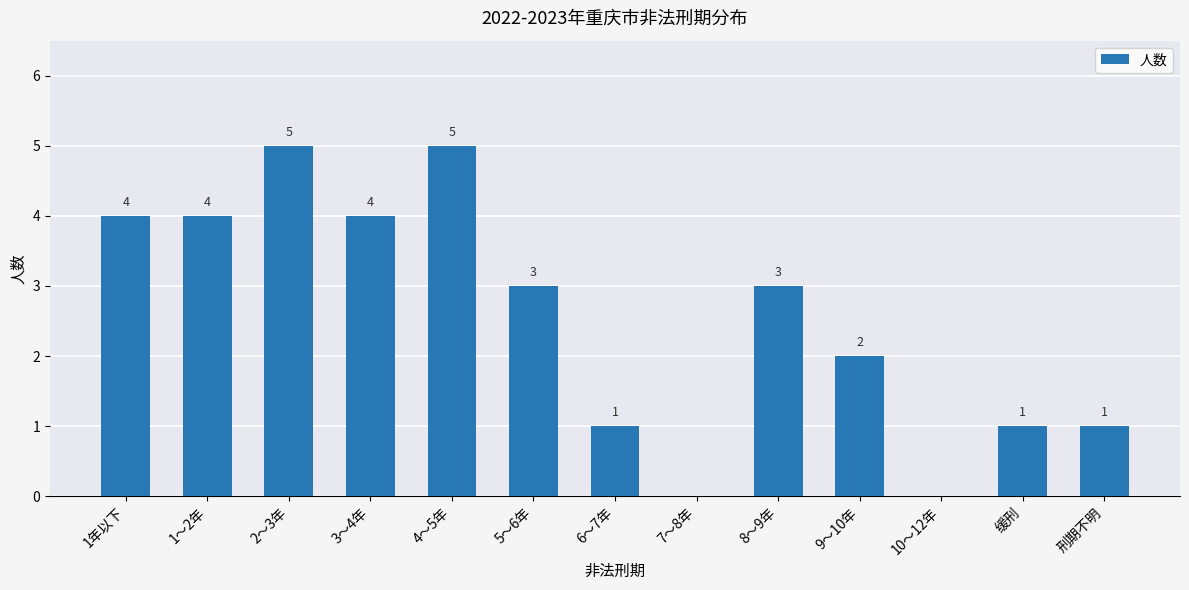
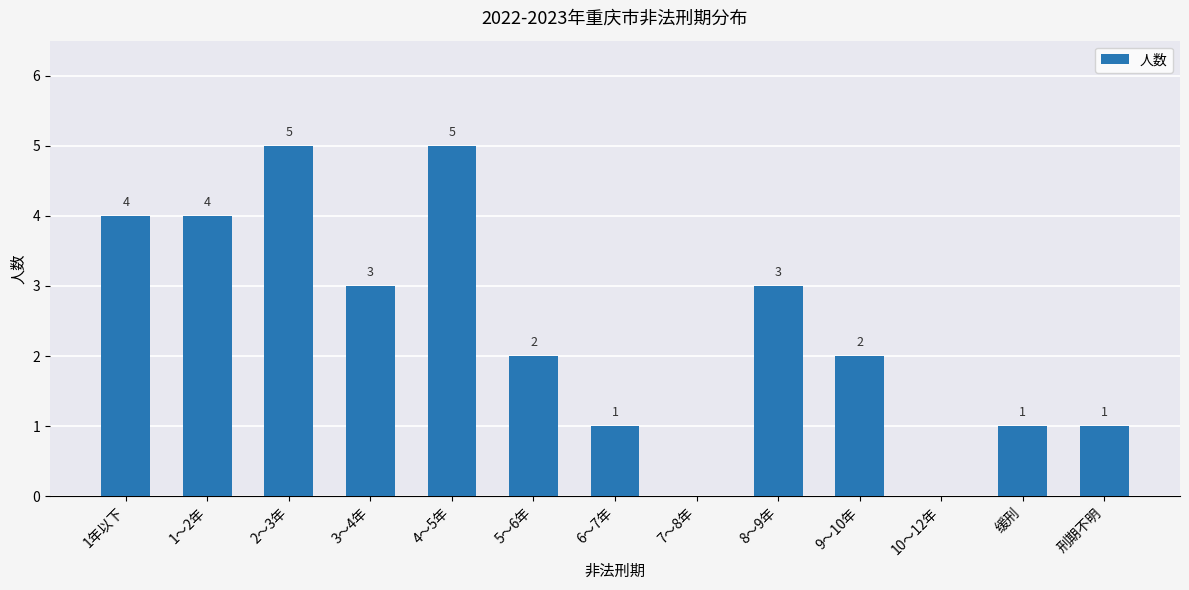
  {
    "1年以下": 4,
    "1～2年": 4,
    "2～3年": 5,
-   "3～4年": 4,
+   "3～4年": 3,
    "4～5年": 5,
-   "5～6年": 3,
+   "5～6年": 2,
    "6～7年": 1,
    "8～9年": 3,
    "9～10年": 2,
    "缓刑": 1,
    "刑期不明": 1
  }
